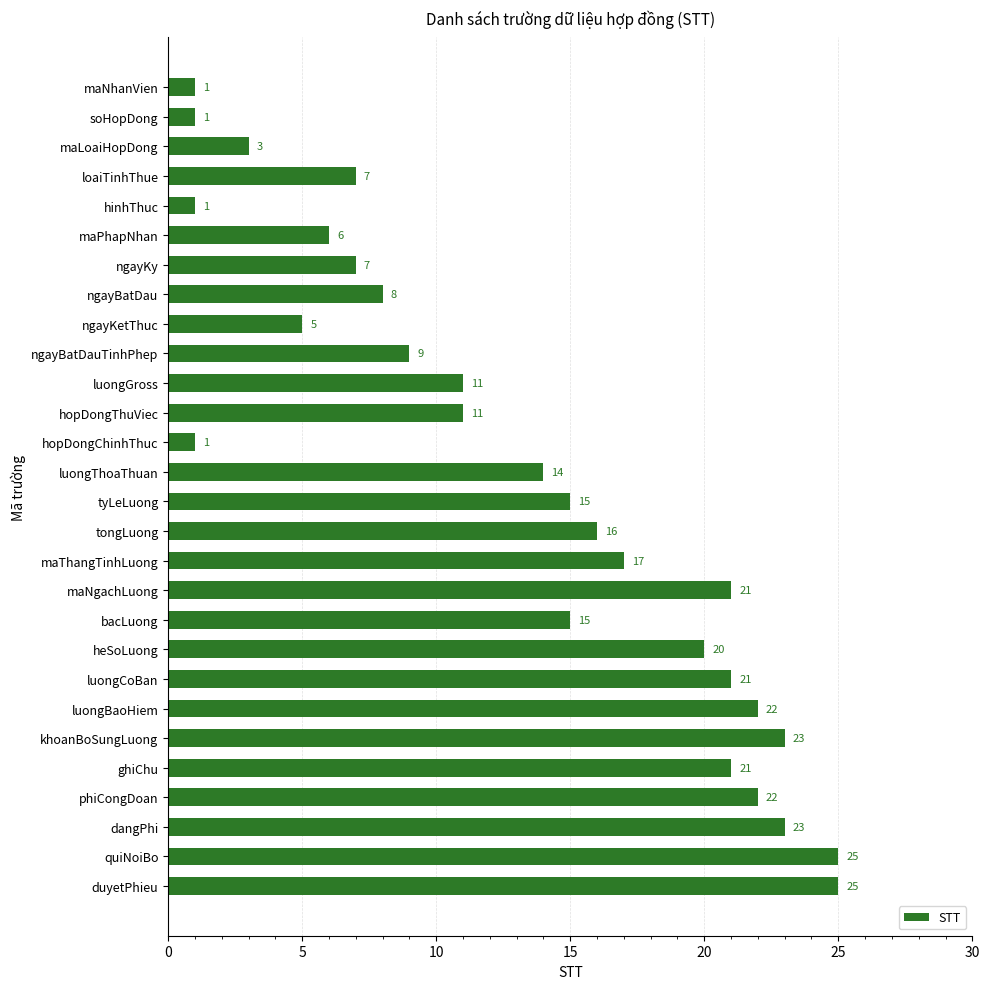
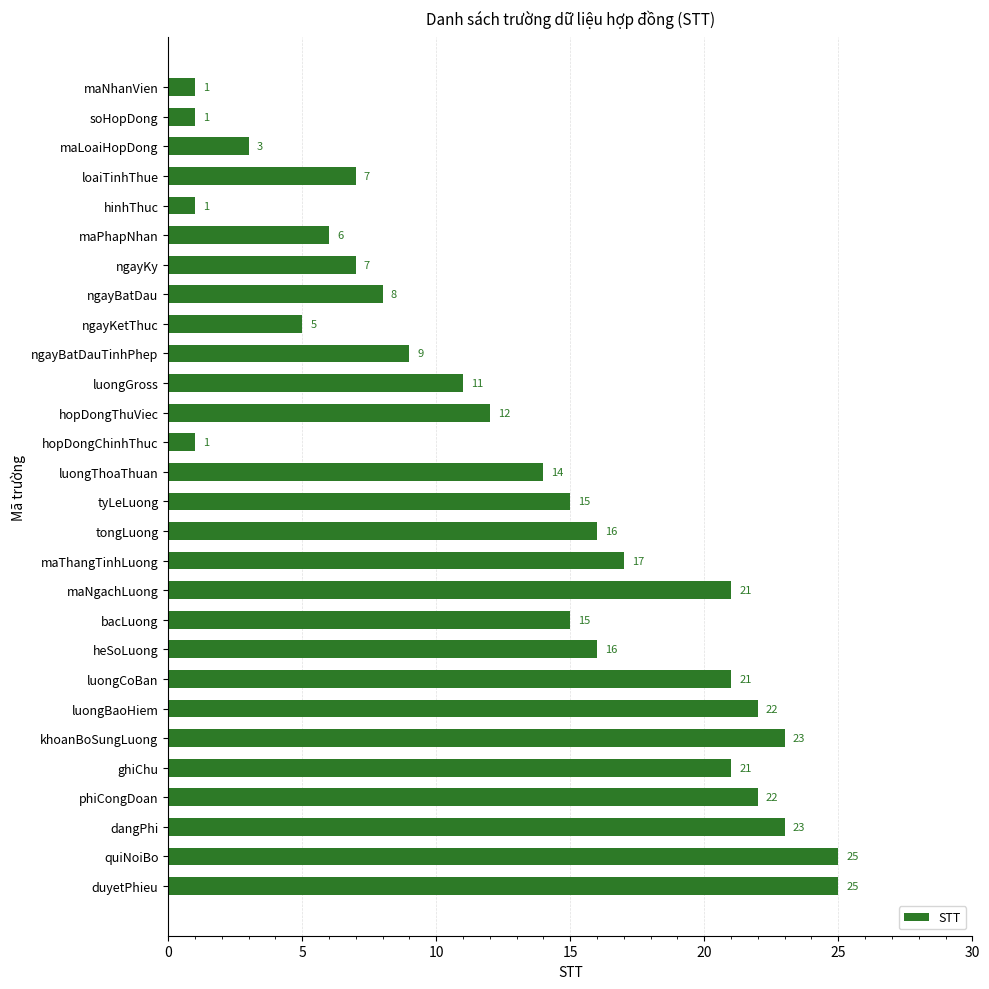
  {
    "maNhanVien": 1,
    "soHopDong": 1,
    "maLoaiHopDong": 3,
    "loaiTinhThue": 7,
    "hinhThuc": 1,
    "maPhapNhan": 6,
    "ngayKy": 7,
    "ngayBatDau": 8,
    "ngayKetThuc": 5,
    "ngayBatDauTinhPhep": 9,
    "luongGross": 11,
-   "hopDongThuViec": 11,
+   "hopDongThuViec": 12,
    "hopDongChinhThuc": 1,
    "luongThoaThuan": 14,
    "tyLeLuong": 15,
    "tongLuong": 16,
    "maThangTinhLuong": 17,
    "maNgachLuong": 21,
    "bacLuong": 15,
-   "heSoLuong": 20,
+   "heSoLuong": 16,
    "luongCoBan": 21,
    "luongBaoHiem": 22,
    "khoanBoSungLuong": 23,
    "ghiChu": 21,
    "phiCongDoan": 22,
    "dangPhi": 23,
    "quiNoiBo": 25,
    "duyetPhieu": 25
  }
